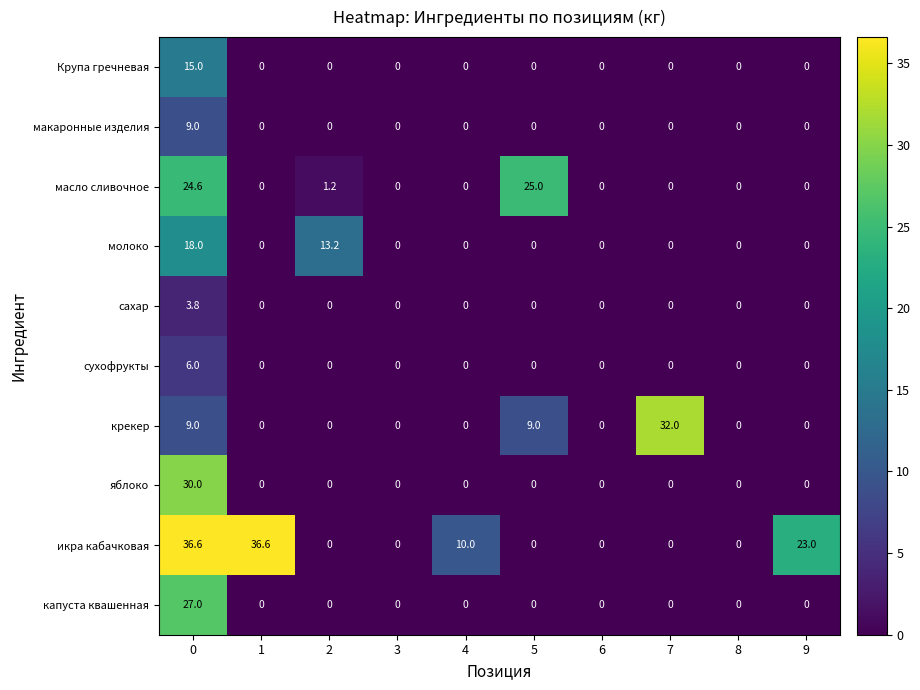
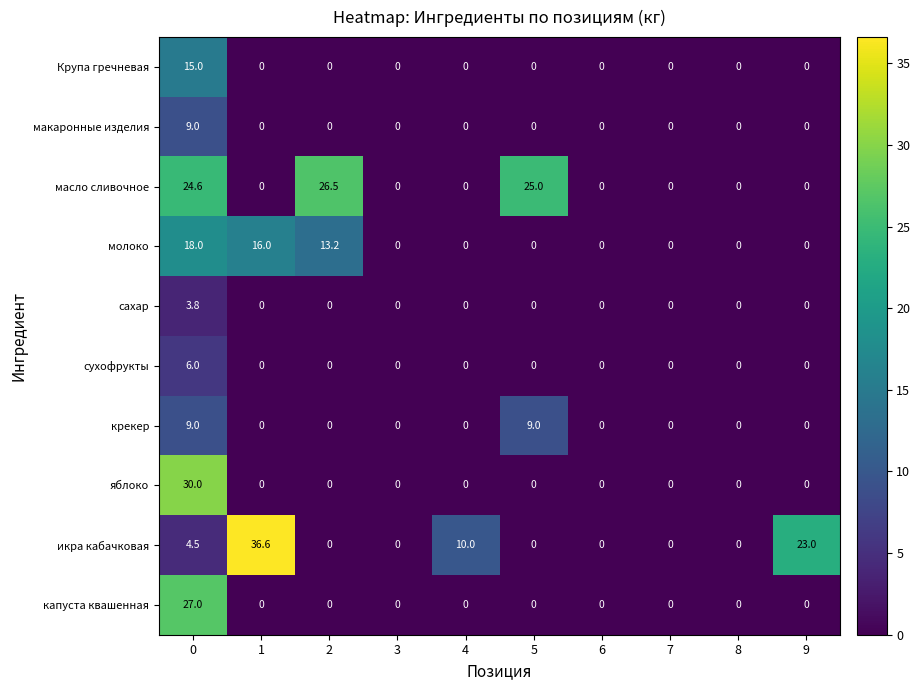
  {
    "Крупа гречневая": {
      "0": 15.0,
      "1": 0,
      "2": 0,
      "3": 0,
      "4": 0,
      "5": 0,
      "6": 0,
      "7": 0,
      "8": 0,
      "9": 0
    },
    "макаронные изделия": {
      "0": 9.0,
      "1": 0,
      "2": 0,
      "3": 0,
      "4": 0,
      "5": 0,
      "6": 0,
      "7": 0,
      "8": 0,
      "9": 0
    },
    "масло сливочное": {
      "0": 24.6,
      "1": 0,
-     "2": 1.2,
+     "2": 26.5,
      "3": 0,
      "4": 0,
      "5": 25.0,
      "6": 0,
      "7": 0,
      "8": 0,
      "9": 0
    },
    "молоко": {
      "0": 18.0,
-     "1": 0,
+     "1": 16.0,
      "2": 13.2,
      "3": 0,
      "4": 0,
      "5": 0,
      "6": 0,
      "7": 0,
      "8": 0,
      "9": 0
    },
    "сахар": {
      "0": 3.8,
      "1": 0,
      "2": 0,
      "3": 0,
      "4": 0,
      "5": 0,
      "6": 0,
      "7": 0,
      "8": 0,
      "9": 0
    },
    "сухофрукты": {
      "0": 6.0,
      "1": 0,
      "2": 0,
      "3": 0,
      "4": 0,
      "5": 0,
      "6": 0,
      "7": 0,
      "8": 0,
      "9": 0
    },
    "крекер": {
      "0": 9.0,
      "1": 0,
      "2": 0,
      "3": 0,
      "4": 0,
      "5": 9.0,
      "6": 0,
-     "7": 32.0,
+     "7": 0,
      "8": 0,
      "9": 0
    },
    "яблоко": {
      "0": 30.0,
      "1": 0,
      "2": 0,
      "3": 0,
      "4": 0,
      "5": 0,
      "6": 0,
      "7": 0,
      "8": 0,
      "9": 0
    },
    "икра кабачковая": {
-     "0": 36.6,
+     "0": 4.5,
      "1": 36.6,
      "2": 0,
      "3": 0,
      "4": 10.0,
      "5": 0,
      "6": 0,
      "7": 0,
      "8": 0,
      "9": 23.0
    },
    "капуста квашенная": {
      "0": 27.0,
      "1": 0,
      "2": 0,
      "3": 0,
      "4": 0,
      "5": 0,
      "6": 0,
      "7": 0,
      "8": 0,
      "9": 0
    }
  }
